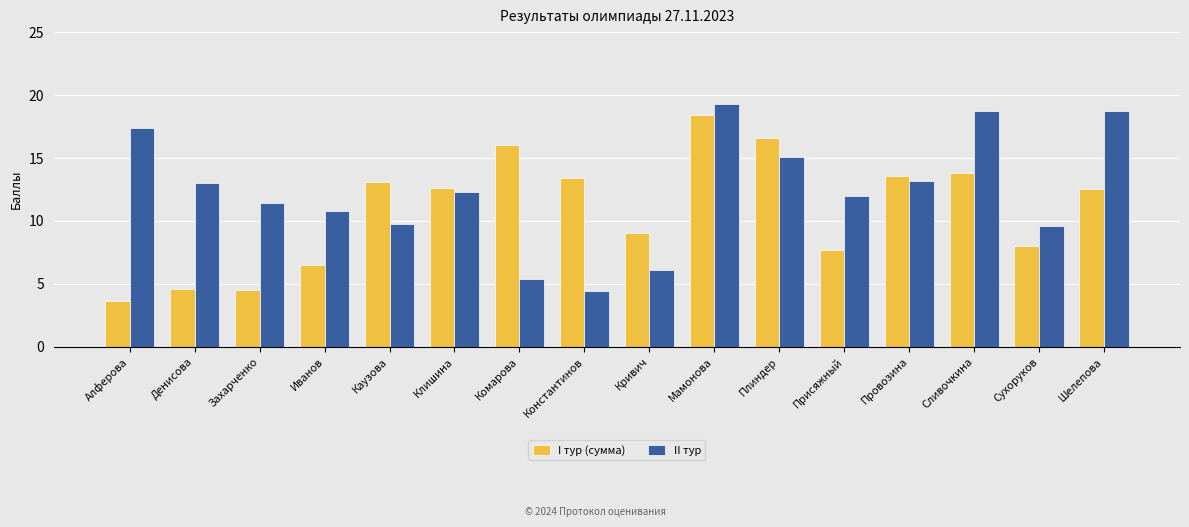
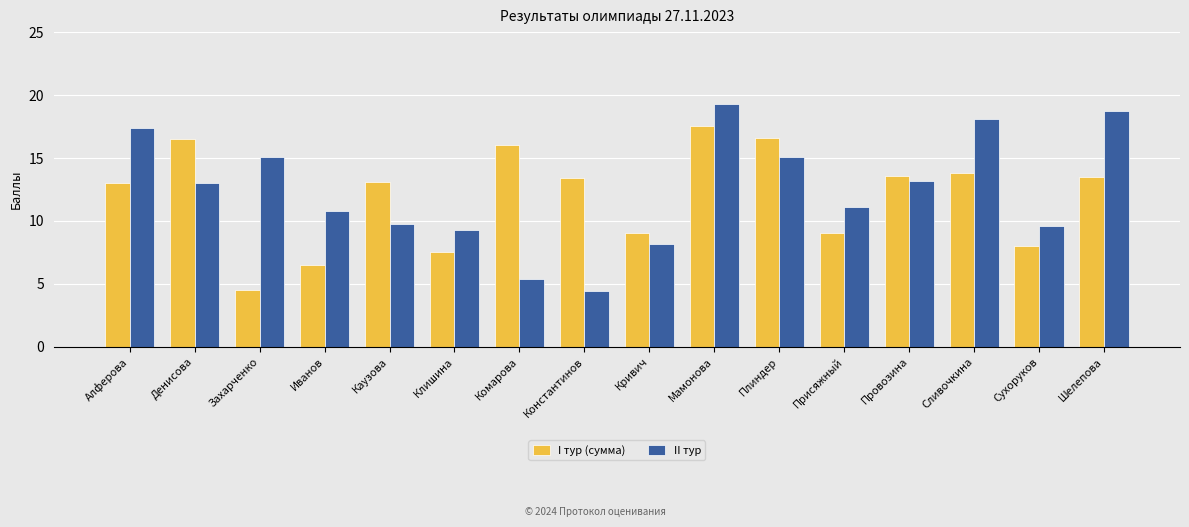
  {
    "I тур (сумма)": {
-     "Алферова": 3.6,
-     "Денисова": 4.6,
+     "Алферова": 13.0,
+     "Денисова": 16.5,
      "Захарченко": 4.5,
      "Иванов": 6.5,
      "Каузова": 13.1,
-     "Клишина": 12.6,
+     "Клишина": 7.5,
      "Комарова": 16.0,
      "Константинов": 13.4,
      "Кривич": 9.0,
-     "Мамонова": 18.4,
+     "Мамонова": 17.5,
      "Плиндер": 16.6,
-     "Присяжный": 7.7,
+     "Присяжный": 9.0,
      "Провозина": 13.6,
      "Сливочкина": 13.8,
      "Сухоруков": 8.0,
-     "Шелепова": 12.5
+     "Шелепова": 13.5
    },
    "II тур": {
      "Алферова": 17.4,
      "Денисова": 13.0,
-     "Захарченко": 11.4,
+     "Захарченко": 15.1,
      "Иванов": 10.8,
      "Каузова": 9.8,
-     "Клишина": 12.3,
+     "Клишина": 9.3,
      "Комарова": 5.4,
      "Константинов": 4.4,
-     "Кривич": 6.1,
+     "Кривич": 8.2,
      "Мамонова": 19.3,
      "Плиндер": 15.1,
-     "Присяжный": 12.0,
+     "Присяжный": 11.1,
      "Провозина": 13.2,
-     "Сливочкина": 18.8,
+     "Сливочкина": 18.1,
      "Сухоруков": 9.6,
      "Шелепова": 18.7
    }
  }
